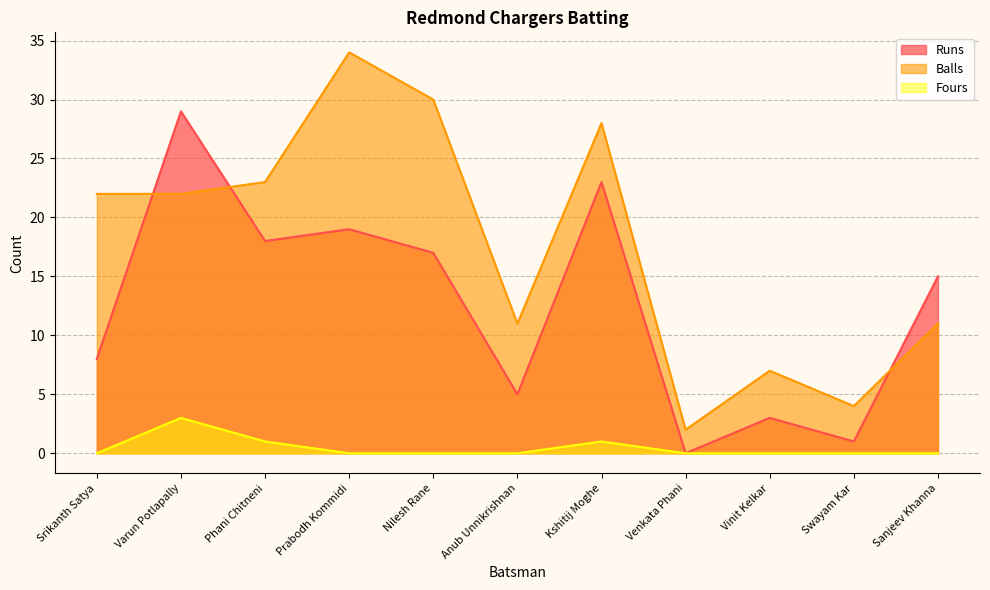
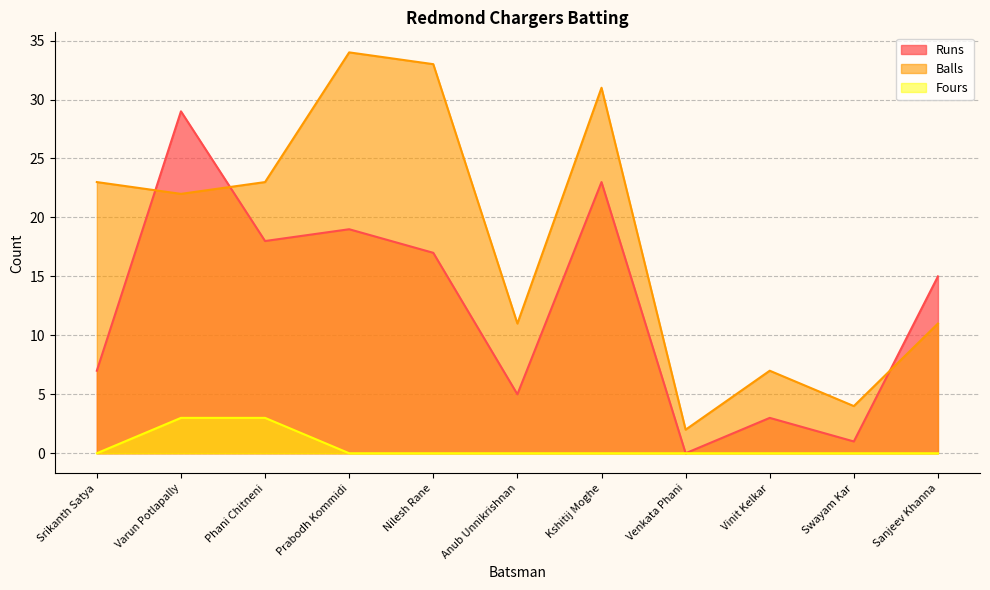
  {
    "Runs": {
-     "Srikanth Satya": 8,
+     "Srikanth Satya": 7,
      "Varun Potlapally": 29,
      "Phani Chitneni": 18,
      "Prabodh Kommidi": 19,
      "Nilesh Rane": 17,
      "Anub Unnikrishnan": 5,
      "Kshitij Moghe": 23,
      "Vinit Kelkar": 3,
      "Swayam Kar": 1,
      "Sanjeev Khanna": 15
    },
    "Balls": {
-     "Srikanth Satya": 22,
+     "Srikanth Satya": 23,
      "Varun Potlapally": 22,
      "Phani Chitneni": 23,
      "Prabodh Kommidi": 34,
-     "Nilesh Rane": 30,
+     "Nilesh Rane": 33,
      "Anub Unnikrishnan": 11,
-     "Kshitij Moghe": 28,
+     "Kshitij Moghe": 31,
      "Venkata Phani": 2,
      "Vinit Kelkar": 7,
      "Swayam Kar": 4,
      "Sanjeev Khanna": 11
    },
    "Fours": {
      "Srikanth Satya": 0,
      "Varun Potlapally": 3,
-     "Phani Chitneni": 1,
+     "Phani Chitneni": 3,
      "Prabodh Kommidi": 0,
      "Nilesh Rane": 0,
      "Anub Unnikrishnan": 0,
-     "Kshitij Moghe": 1,
+     "Kshitij Moghe": 0,
      "Vinit Kelkar": 0,
      "Swayam Kar": 0,
      "Sanjeev Khanna": 0
    }
  }
